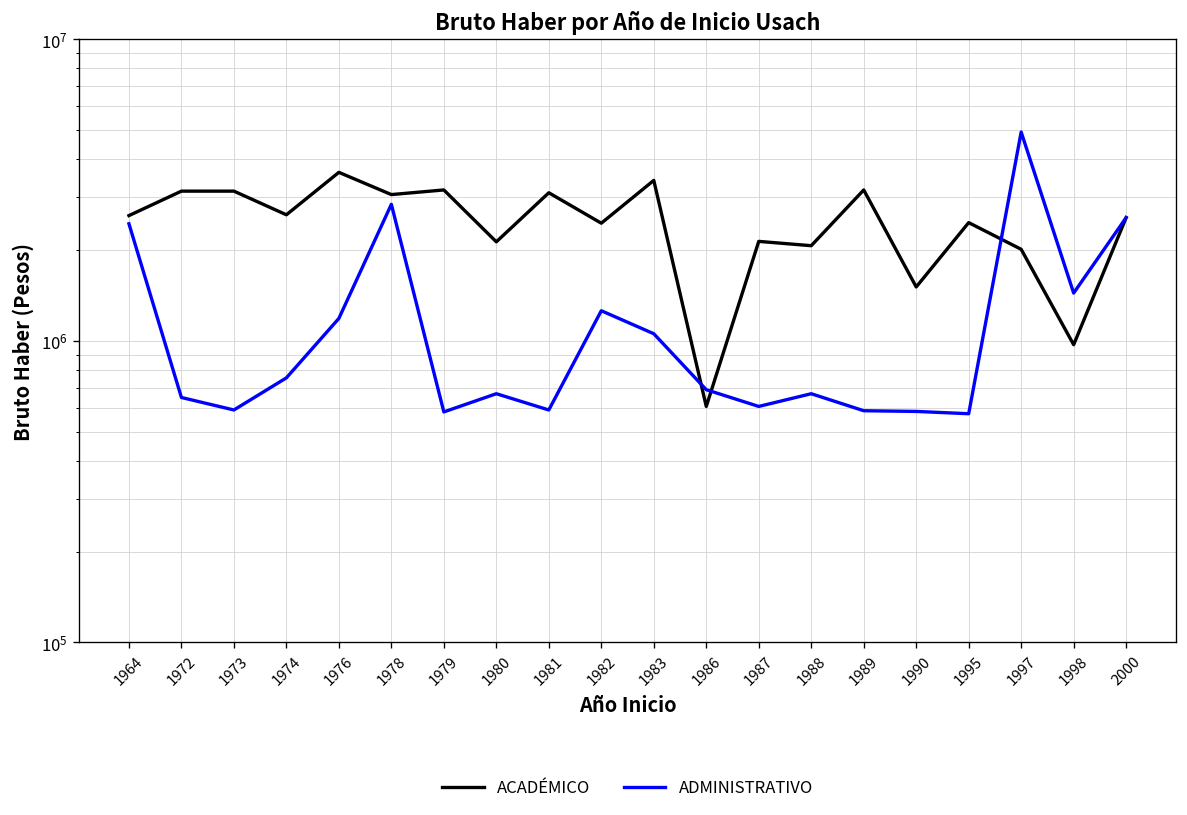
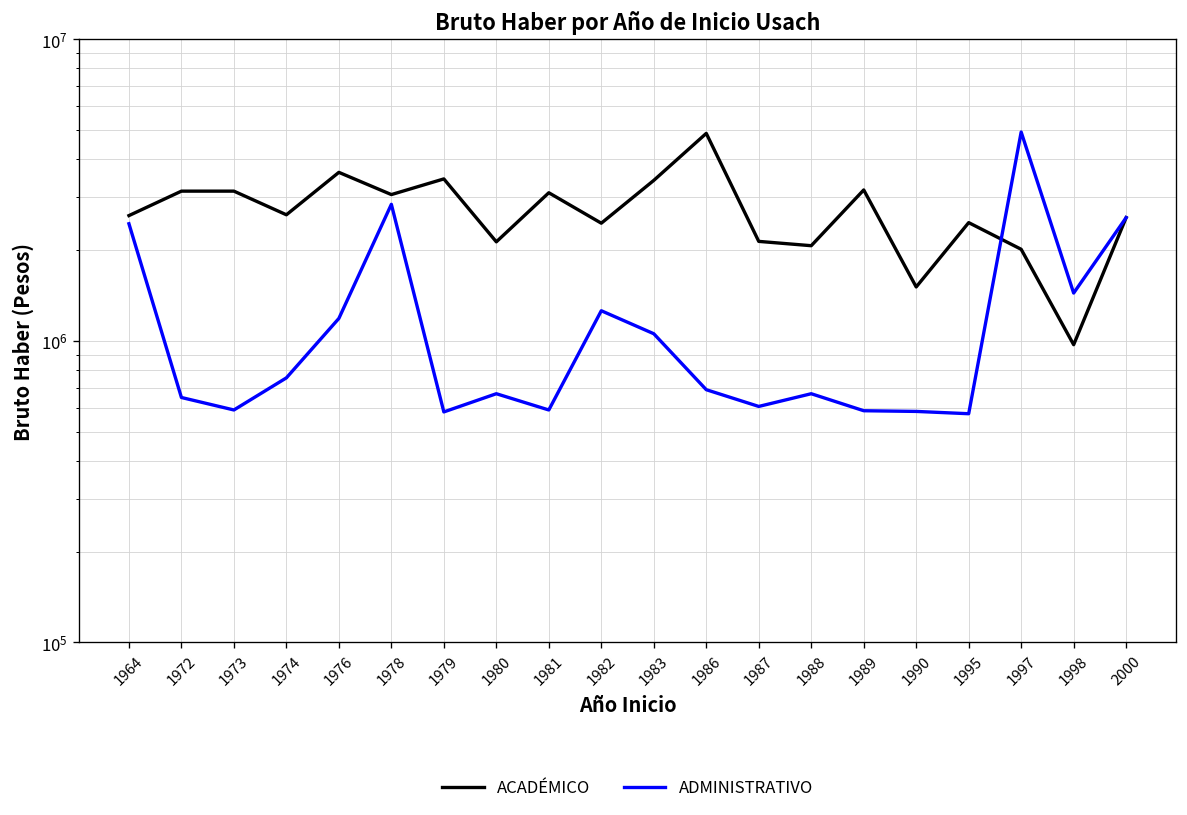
  {
    "ACADÉMICO": {
      "1964": 2600000,
      "1972": 3100000,
      "1973": 3100000,
      "1974": 2600000,
      "1976": 3600000,
      "1978": 3100000,
-     "1979": 3200000,
+     "1979": 3400000,
      "1980": 2100000,
      "1981": 3100000,
      "1982": 2500000,
      "1983": 3400000,
-     "1986": 610000,
+     "1986": 4900000,
      "1987": 2100000,
      "1988": 2100000,
      "1989": 3200000,
      "1990": 1500000,
      "1995": 2500000,
      "1997": 2000000,
      "1998": 970000
    },
    "ADMINISTRATIVO": {
      "1964": 2400000,
      "1972": 650000,
      "1973": 590000,
      "1974": 750000,
      "1976": 1200000,
      "1978": 2800000,
      "1979": 580000,
      "1980": 670000,
      "1981": 590000,
      "1982": 1300000,
      "1983": 1060000,
      "1986": 690000,
      "1987": 610000,
      "1988": 670000,
      "1989": 590000,
      "1990": 580000,
      "1995": 570000,
      "1997": 4900000,
      "1998": 1400000
    }
  }
